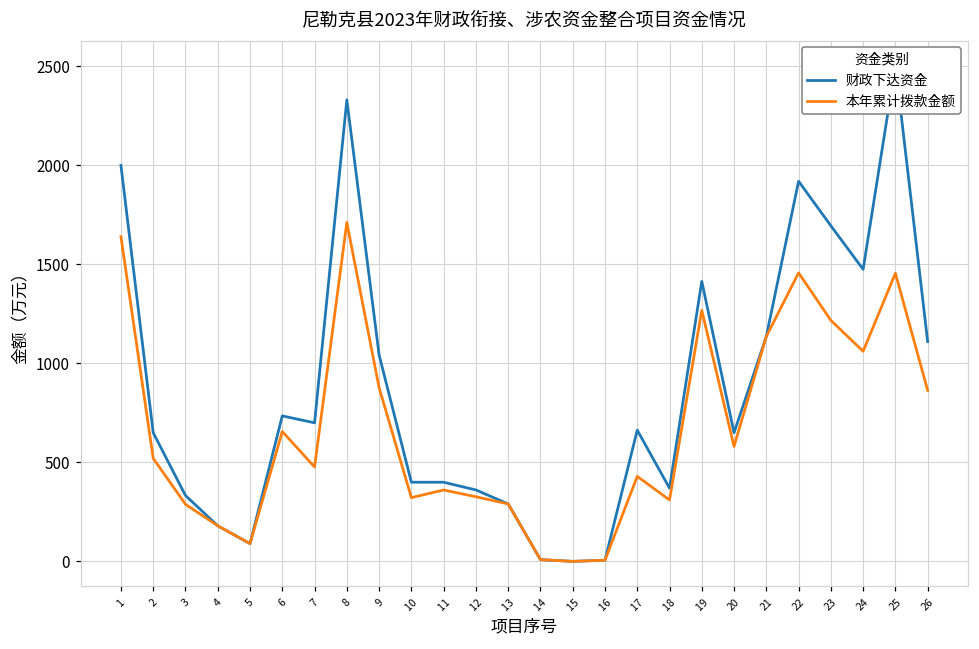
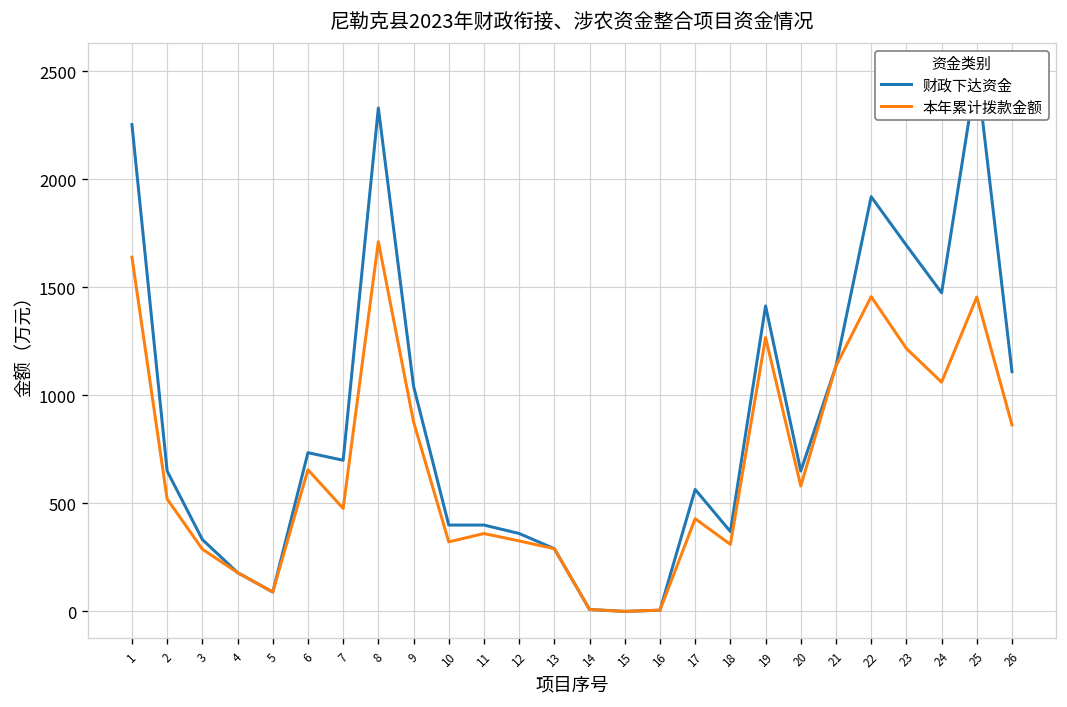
  {
    "财政下达资金": {
-     "1": 2000,
+     "1": 2250,
      "2": 650,
      "3": 330,
      "6": 740,
      "7": 700,
      "8": 2330,
      "9": 1040,
      "10": 400,
      "11": 400,
      "12": 360,
-     "17": 660,
+     "17": 570,
      "18": 370,
      "19": 1410,
      "20": 650,
      "22": 1920,
      "23": 1700,
      "24": 1480,
      "26": 1110
    },
    "本年累计拨款金额": {
      "1": 1640,
      "2": 520,
      "3": 290,
      "6": 660,
      "7": 480,
      "8": 1710,
      "9": 880,
      "10": 320,
      "11": 360,
      "12": 330,
      "17": 430,
      "18": 310,
      "19": 1270,
      "20": 580,
      "22": 1460,
      "23": 1220,
      "24": 1060,
      "25": 1460,
      "26": 860
    }
  }
